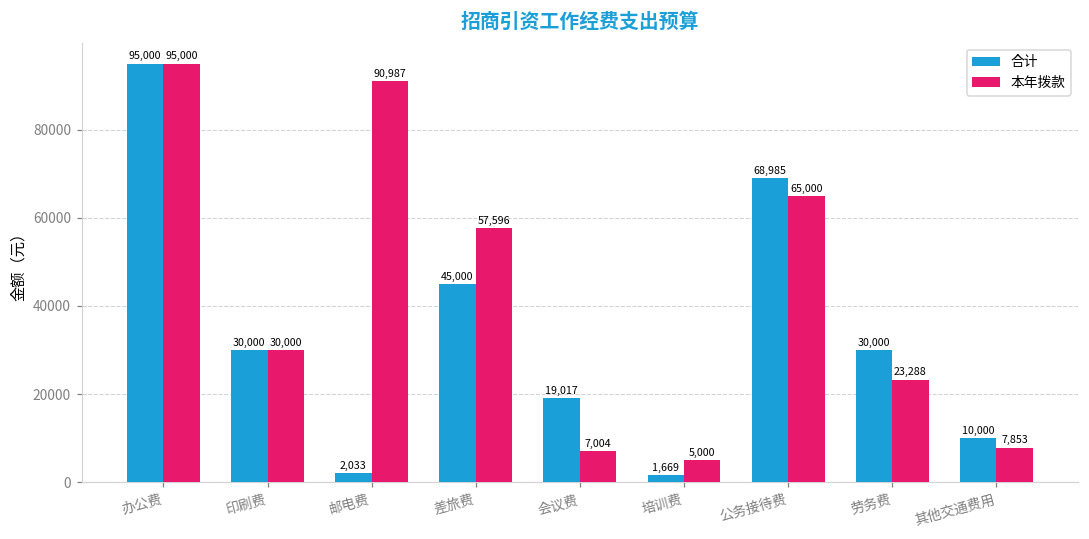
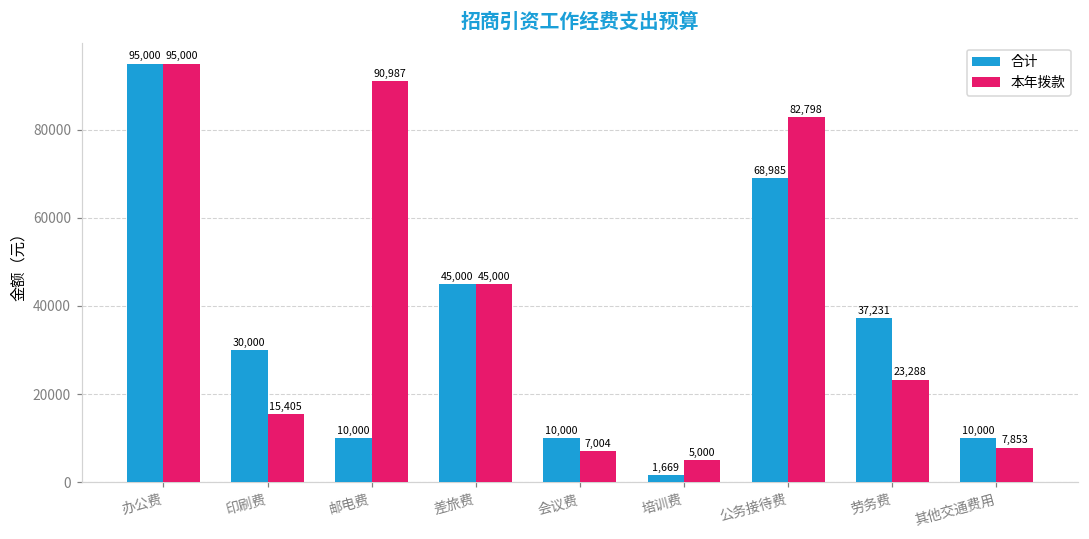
  {
    "合计": {
      "办公费": "95,000",
      "印刷费": "30,000",
-     "邮电费": "2,033",
+     "邮电费": "10,000",
      "差旅费": "45,000",
-     "会议费": "19,017",
+     "会议费": "10,000",
      "培训费": "1,669",
      "公务接待费": "68,985",
-     "劳务费": "30,000",
+     "劳务费": "37,231",
      "其他交通费用": "10,000"
    },
    "本年拨款": {
      "办公费": "95,000",
-     "印刷费": "30,000",
+     "印刷费": "15,405",
      "邮电费": "90,987",
-     "差旅费": "57,596",
+     "差旅费": "45,000",
      "会议费": "7,004",
      "培训费": "5,000",
-     "公务接待费": "65,000",
+     "公务接待费": "82,798",
      "劳务费": "23,288",
      "其他交通费用": "7,853"
    }
  }
